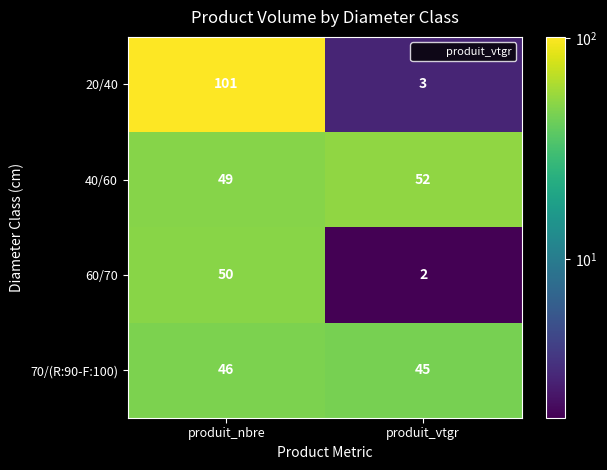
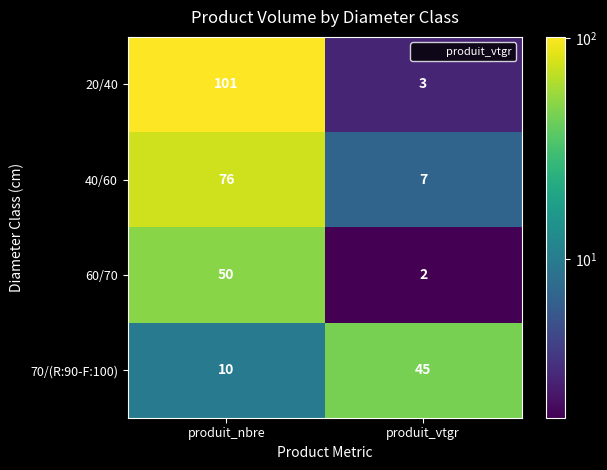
  {
    "20/40": {
      "produit_nbre": 101,
      "produit_vtgr": 3
    },
    "40/60": {
-     "produit_nbre": 49,
-     "produit_vtgr": 52
+     "produit_nbre": 76,
+     "produit_vtgr": 7
    },
    "60/70": {
      "produit_nbre": 50,
      "produit_vtgr": 2
    },
    "70/(R:90-F:100)": {
-     "produit_nbre": 46,
+     "produit_nbre": 10,
      "produit_vtgr": 45
    }
  }
